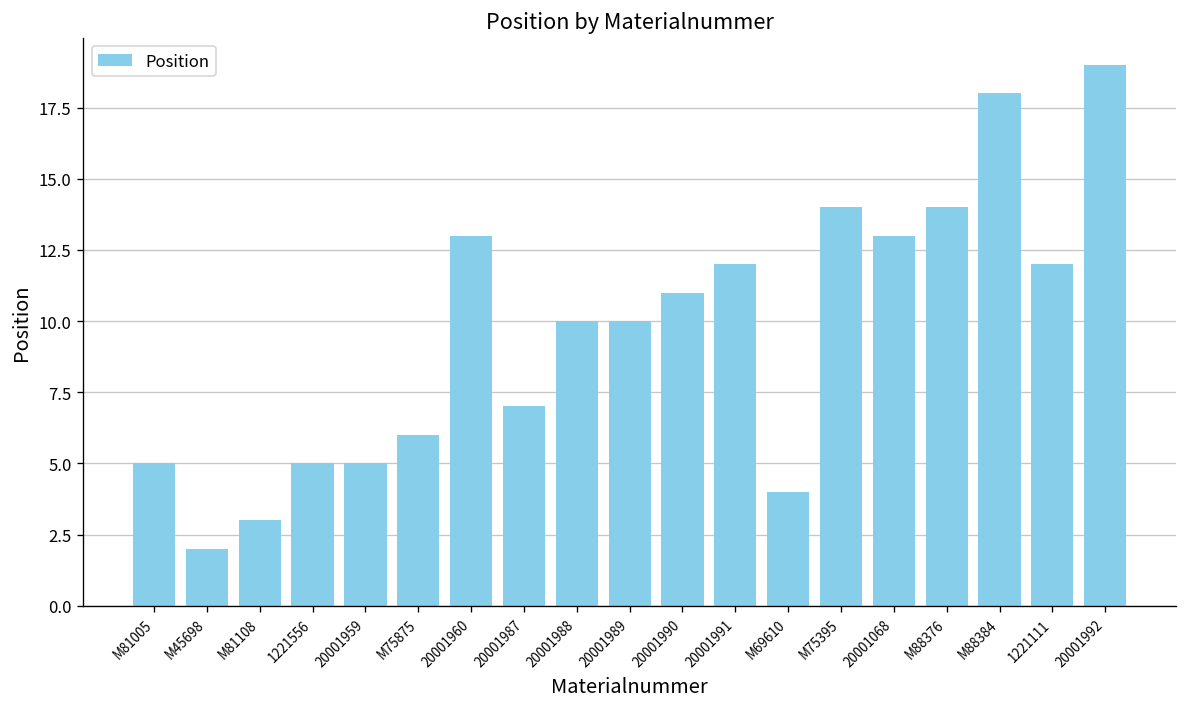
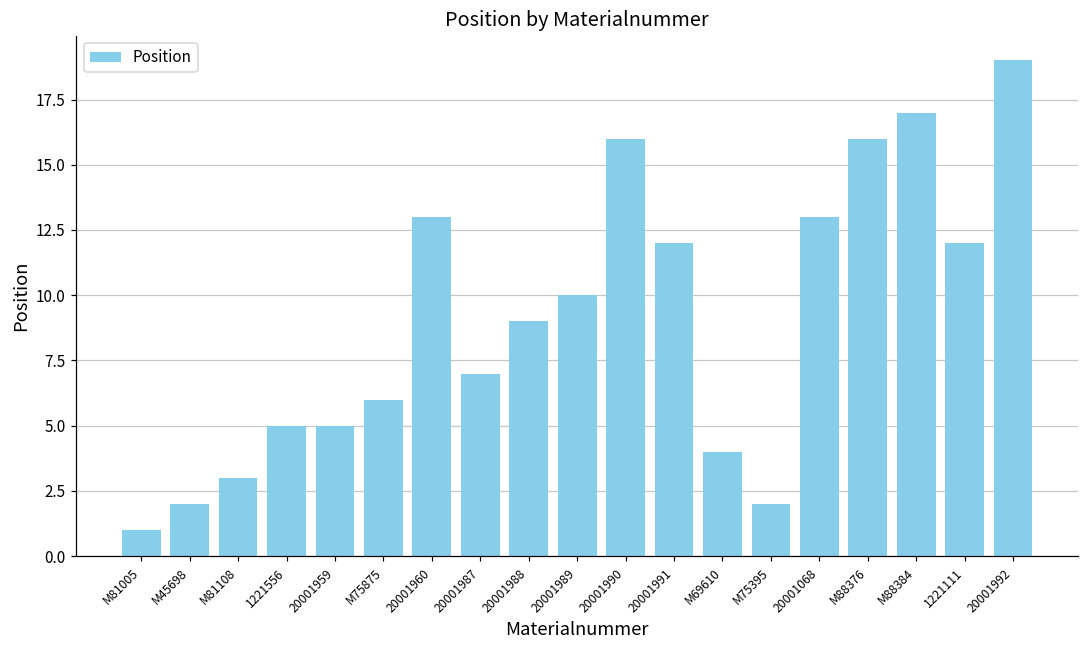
  {
-   "M81005": 5,
+   "M81005": 1,
    "M45698": 2,
    "M81108": 3,
    "1221556": 5,
    "20001959": 5,
    "M75875": 6,
    "20001960": 13,
    "20001987": 7,
-   "20001988": 10,
+   "20001988": 9,
    "20001989": 10,
-   "20001990": 11,
+   "20001990": 16,
    "20001991": 12,
    "M69610": 4,
-   "M75395": 14,
+   "M75395": 2,
    "20001068": 13,
-   "M88376": 14,
-   "M88384": 18,
+   "M88376": 16,
+   "M88384": 17,
    "1221111": 12,
    "20001992": 19
  }
